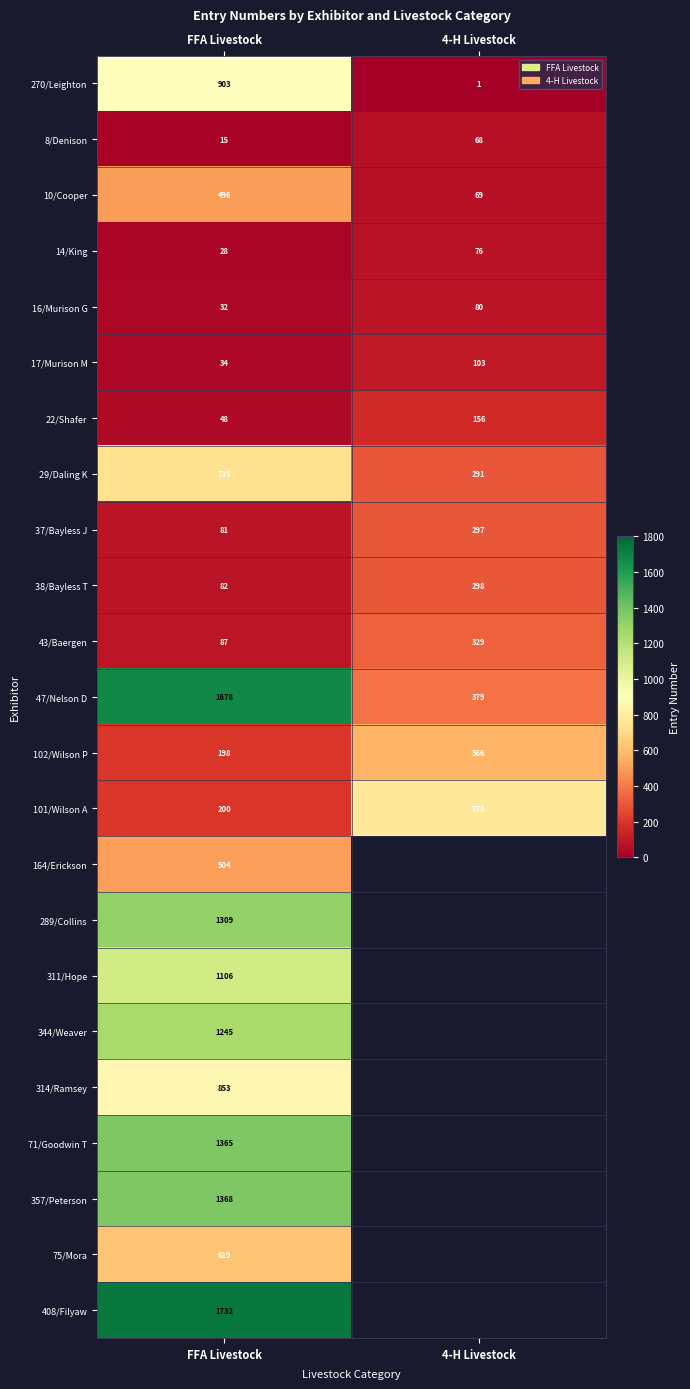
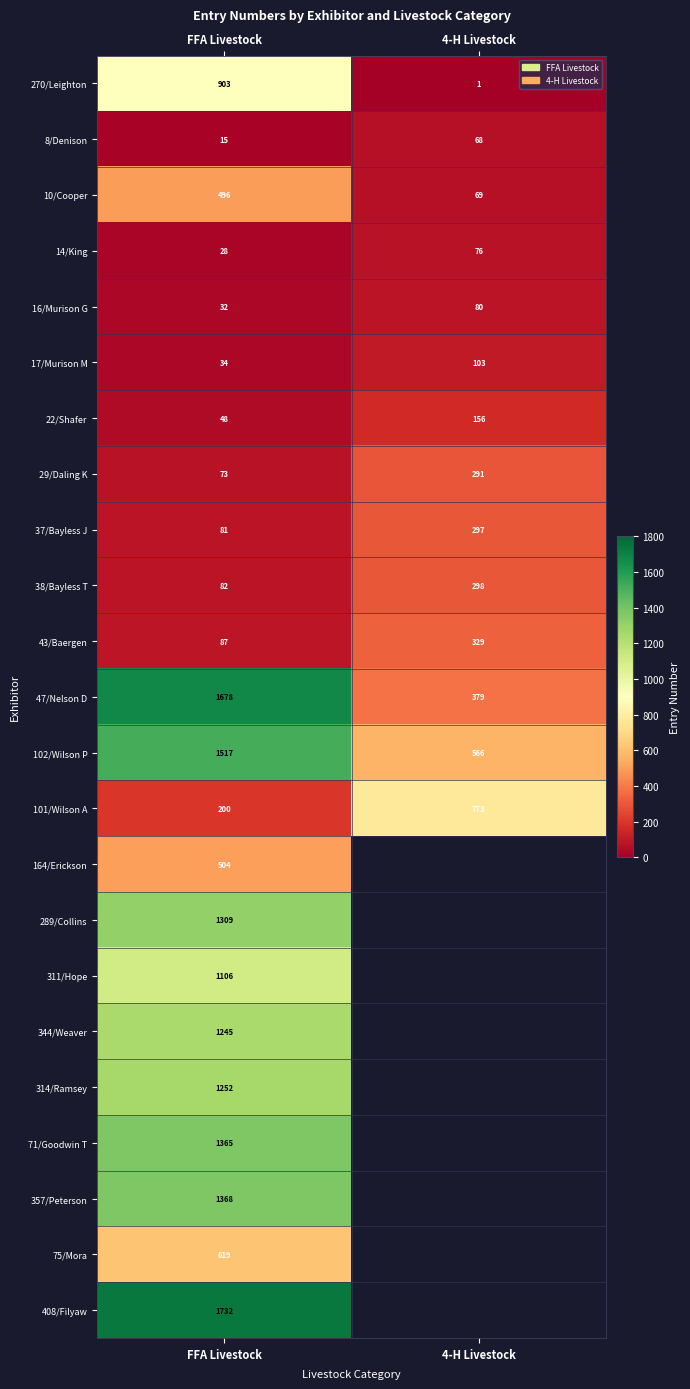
  {
    "270/Leighton": {
      "FFA Livestock": 903,
      "4-H Livestock": 1
    },
    "8/Denison": {
      "FFA Livestock": 15,
      "4-H Livestock": 68
    },
    "10/Cooper": {
      "FFA Livestock": 496,
      "4-H Livestock": 69
    },
    "14/King": {
      "FFA Livestock": 28,
      "4-H Livestock": 76
    },
    "16/Murison G": {
      "FFA Livestock": 32,
      "4-H Livestock": 80
    },
    "17/Murison M": {
      "FFA Livestock": 34,
      "4-H Livestock": 103
    },
    "22/Shafer": {
      "FFA Livestock": 48,
      "4-H Livestock": 156
    },
    "29/Daling K": {
-     "FFA Livestock": 735,
+     "FFA Livestock": 73,
      "4-H Livestock": 291
    },
    "37/Bayless J": {
      "FFA Livestock": 81,
      "4-H Livestock": 297
    },
    "38/Bayless T": {
      "FFA Livestock": 82,
      "4-H Livestock": 298
    },
    "43/Baergen": {
      "FFA Livestock": 87,
      "4-H Livestock": 329
    },
    "47/Nelson D": {
      "FFA Livestock": 1678,
      "4-H Livestock": 379
    },
    "102/Wilson P": {
-     "FFA Livestock": 198,
+     "FFA Livestock": 1517,
      "4-H Livestock": 566
    },
    "101/Wilson A": {
      "FFA Livestock": 200,
      "4-H Livestock": 773
    },
    "164/Erickson": {
      "FFA Livestock": 504
    },
    "289/Collins": {
      "FFA Livestock": 1309
    },
    "311/Hope": {
      "FFA Livestock": 1106
    },
    "344/Weaver": {
      "FFA Livestock": 1245
    },
    "314/Ramsey": {
-     "FFA Livestock": 853
+     "FFA Livestock": 1252
    },
    "71/Goodwin T": {
      "FFA Livestock": 1365
    },
    "357/Peterson": {
      "FFA Livestock": 1368
    },
    "75/Mora": {
      "FFA Livestock": 619
    },
    "408/Filyaw": {
      "FFA Livestock": 1732
    }
  }
